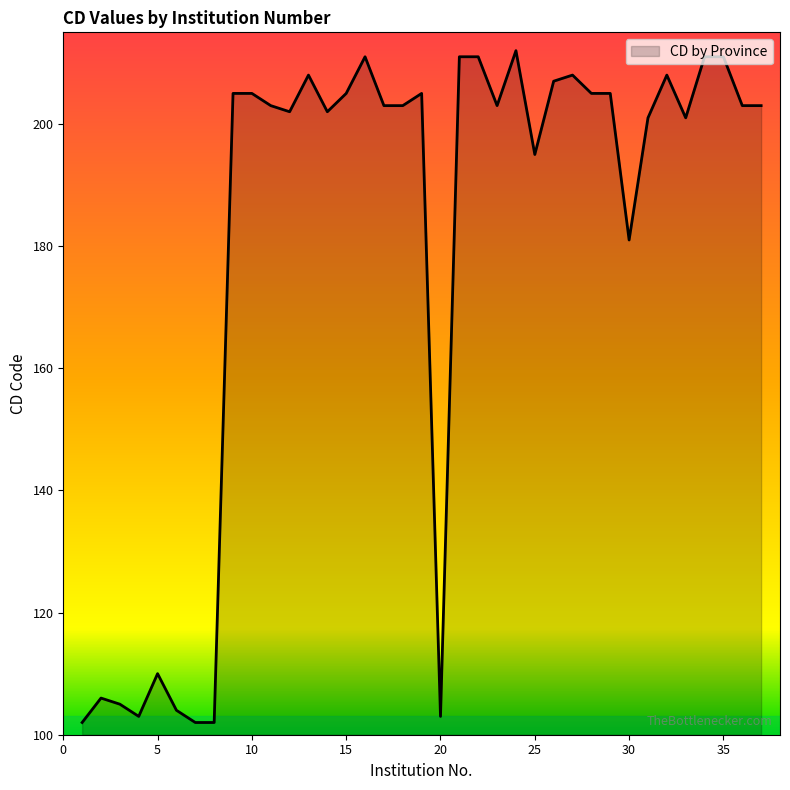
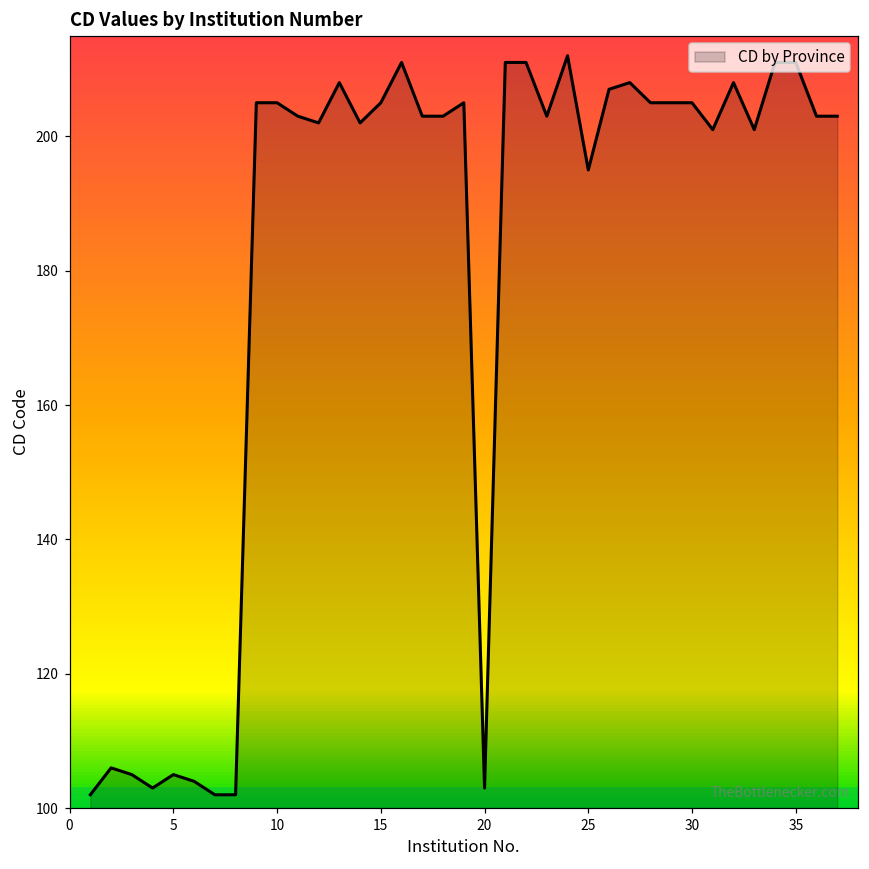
  {
-   "5": 110,
+   "5": 105,
    "10": 205,
    "15": 205,
    "25": 195,
-   "30": 181
+   "30": 205
  }
